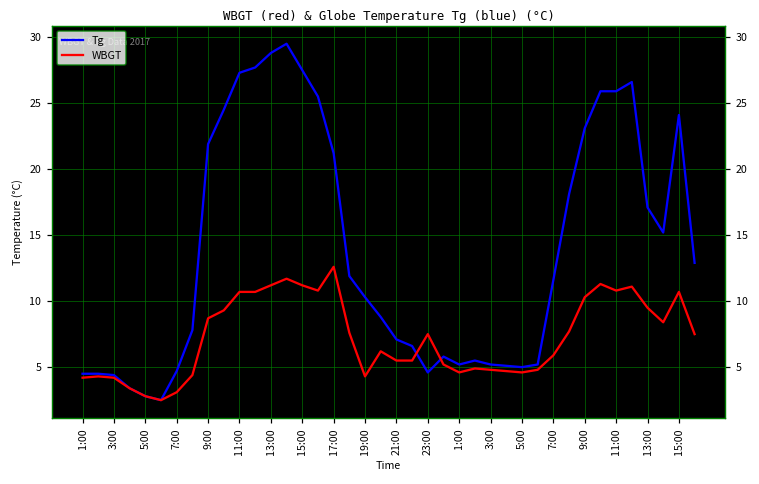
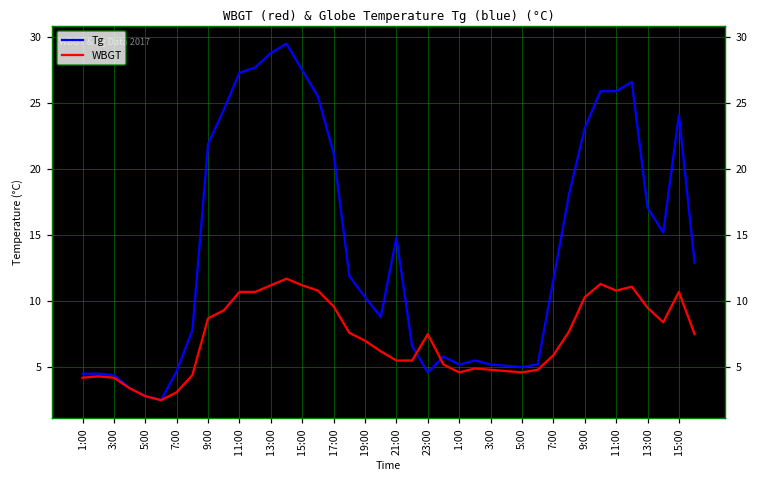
  {
    "Tg": {
      "17:00": 21.2,
      "19:00": 10.3,
-     "21:00": 7.1,
+     "21:00": 14.8,
      "23:00": 4.6
    },
    "WBGT": {
-     "17:00": 12.6,
-     "19:00": 4.3,
+     "17:00": 9.6,
+     "19:00": 7.0,
      "21:00": 5.5,
      "23:00": 7.5
    }
  }
